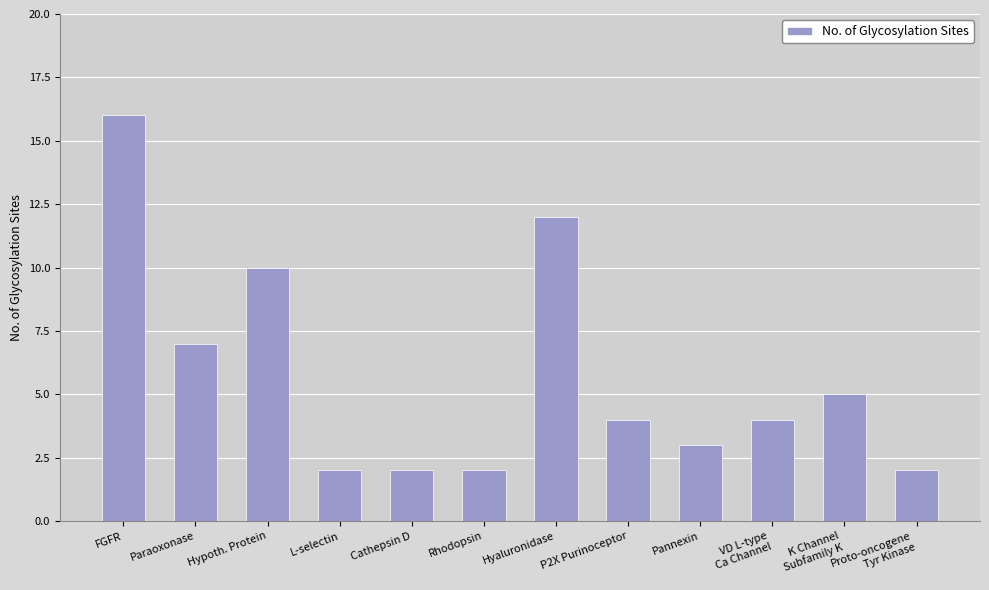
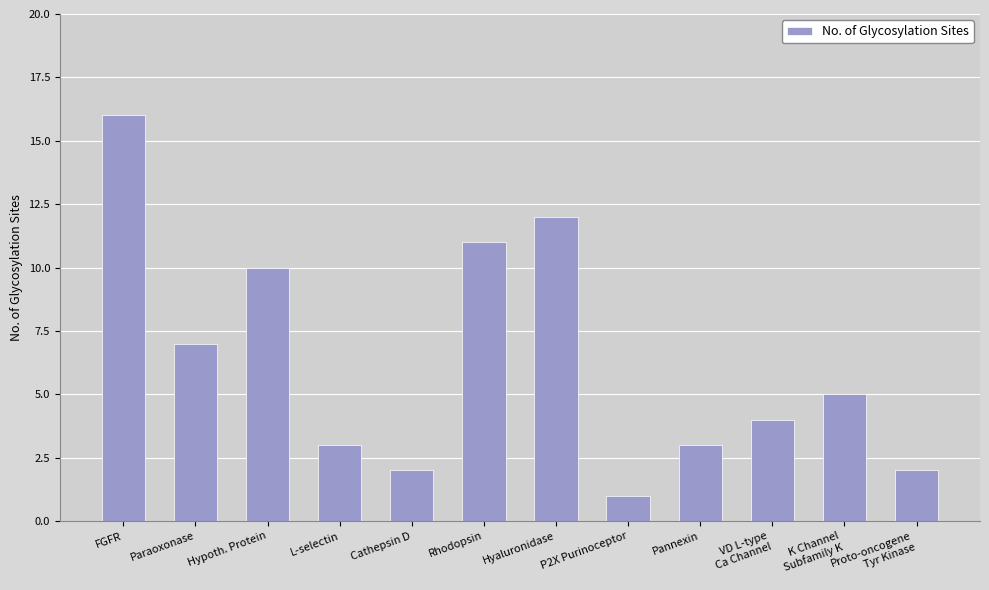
  {
    "FGFR": 16,
    "Paraoxonase": 7,
    "Hypoth. Protein": 10,
-   "L-selectin": 2,
+   "L-selectin": 3,
    "Cathepsin D": 2,
-   "Rhodopsin": 2,
+   "Rhodopsin": 11,
    "Hyaluronidase": 12,
-   "P2X Purinoceptor": 4,
+   "P2X Purinoceptor": 1,
    "Pannexin": 3,
    "VD L-type Ca Channel": 4,
    "K Channel Subfamily K": 5,
    "Proto-oncogene Tyr Kinase": 2
  }
